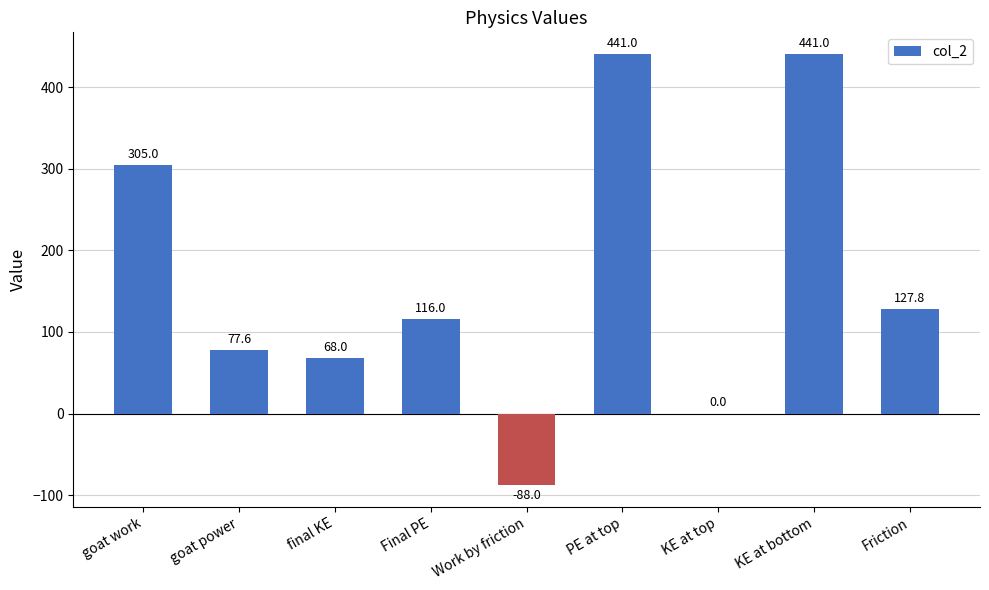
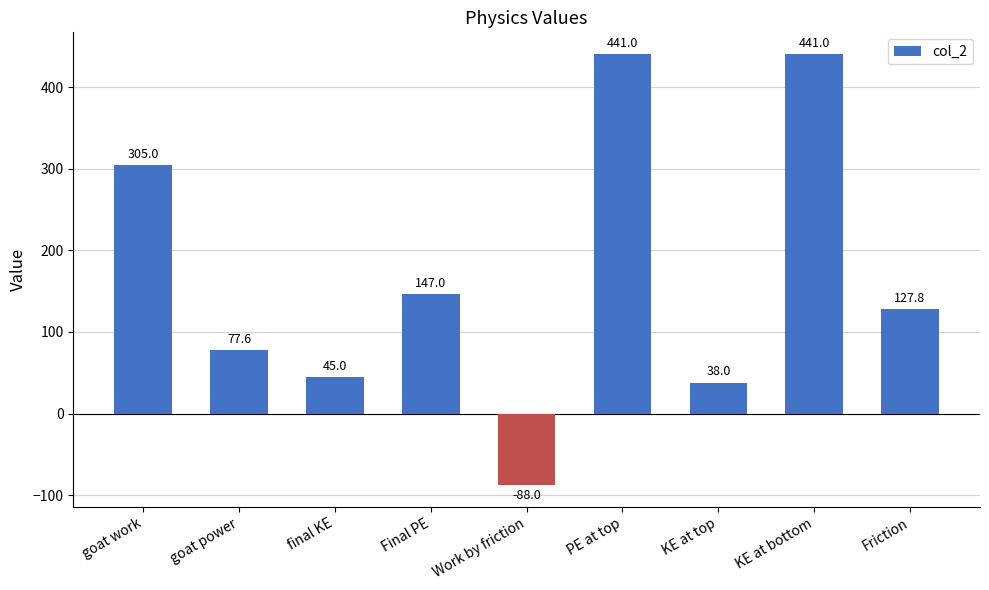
  {
    "goat work": 305.0,
    "goat power": 77.6,
-   "final KE": 68.0,
-   "Final PE": 116.0,
+   "final KE": 45.0,
+   "Final PE": 147.0,
    "Work by friction": -88.0,
    "PE at top": 441.0,
-   "KE at top": 0.0,
+   "KE at top": 38.0,
    "KE at bottom": 441.0,
    "Friction": 127.8
  }
